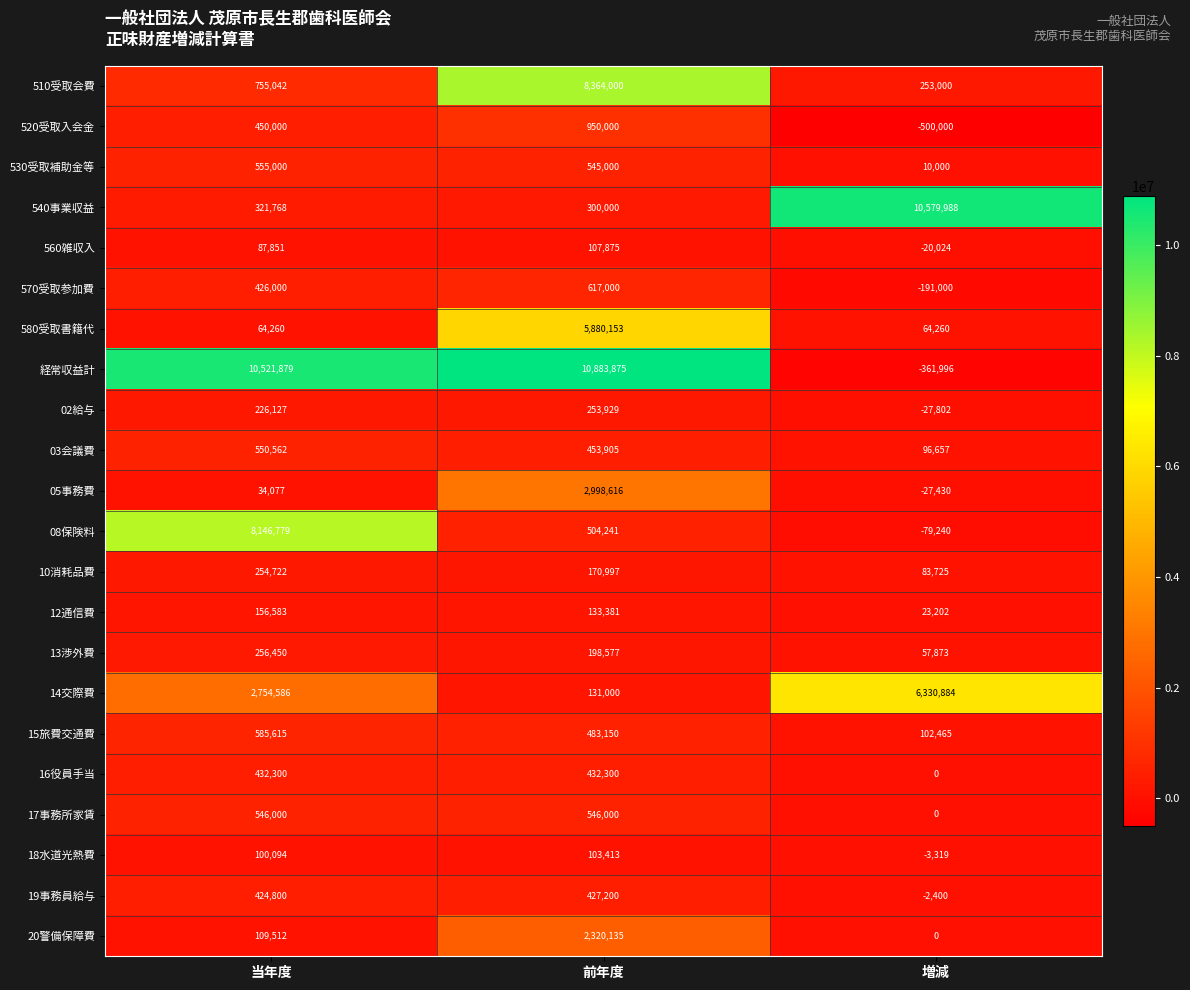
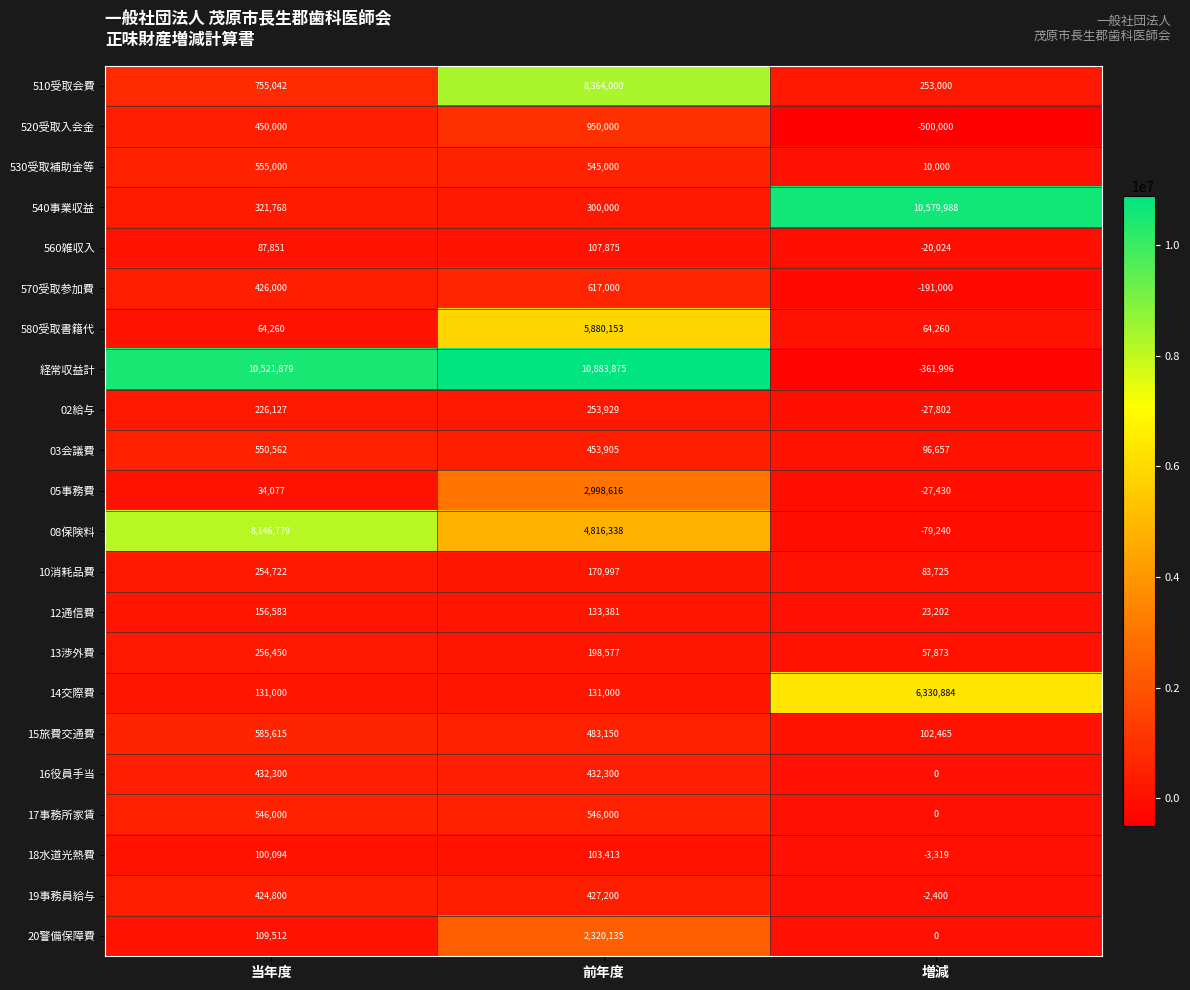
  {
    "510受取会費": {
      "当年度": "755,042",
      "前年度": "8,364,000",
      "増減": "253,000"
    },
    "520受取入会金": {
      "当年度": "450,000",
      "前年度": "950,000",
      "増減": "-500,000"
    },
    "530受取補助金等": {
      "当年度": "555,000",
      "前年度": "545,000",
      "増減": "10,000"
    },
    "540事業収益": {
      "当年度": "321,768",
      "前年度": "300,000",
      "増減": "10,579,988"
    },
    "560雑収入": {
      "当年度": "87,851",
      "前年度": "107,875",
      "増減": "-20,024"
    },
    "570受取参加費": {
      "当年度": "426,000",
      "前年度": "617,000",
      "増減": "-191,000"
    },
    "580受取書籍代": {
      "当年度": "64,260",
      "前年度": "5,880,153",
      "増減": "64,260"
    },
    "経常収益計": {
      "当年度": "10,521,879",
      "前年度": "10,883,875",
      "増減": "-361,996"
    },
    "02給与": {
      "当年度": "226,127",
      "前年度": "253,929",
      "増減": "-27,802"
    },
    "03会議費": {
      "当年度": "550,562",
      "前年度": "453,905",
      "増減": "96,657"
    },
    "05事務費": {
      "当年度": "34,077",
      "前年度": "2,998,616",
      "増減": "-27,430"
    },
    "08保険料": {
      "当年度": "8,146,779",
-     "前年度": "504,241",
+     "前年度": "4,816,338",
      "増減": "-79,240"
    },
    "10消耗品費": {
      "当年度": "254,722",
      "前年度": "170,997",
      "増減": "83,725"
    },
    "12通信費": {
      "当年度": "156,583",
      "前年度": "133,381",
      "増減": "23,202"
    },
    "13渉外費": {
      "当年度": "256,450",
      "前年度": "198,577",
      "増減": "57,873"
    },
    "14交際費": {
-     "当年度": "2,754,586",
+     "当年度": "131,000",
      "前年度": "131,000",
      "増減": "6,330,884"
    },
    "15旅費交通費": {
      "当年度": "585,615",
      "前年度": "483,150",
      "増減": "102,465"
    },
    "16役員手当": {
      "当年度": "432,300",
      "前年度": "432,300",
      "増減": "0"
    },
    "17事務所家賃": {
      "当年度": "546,000",
      "前年度": "546,000",
      "増減": "0"
    },
    "18水道光熱費": {
      "当年度": "100,094",
      "前年度": "103,413",
      "増減": "-3,319"
    },
    "19事務員給与": {
      "当年度": "424,800",
      "前年度": "427,200",
      "増減": "-2,400"
    },
    "20警備保障費": {
      "当年度": "109,512",
      "前年度": "2,320,135",
      "増減": "0"
    }
  }
